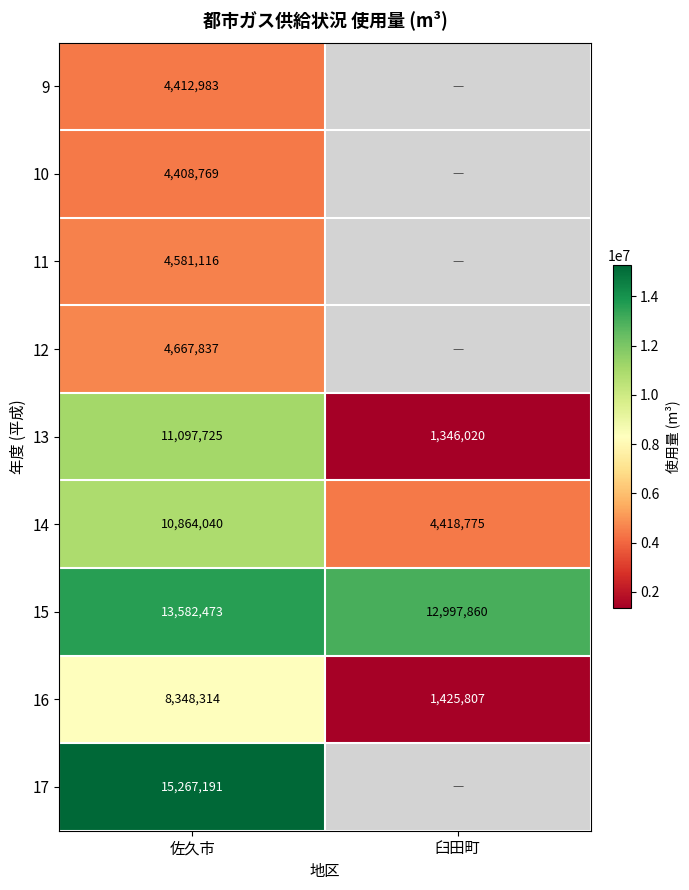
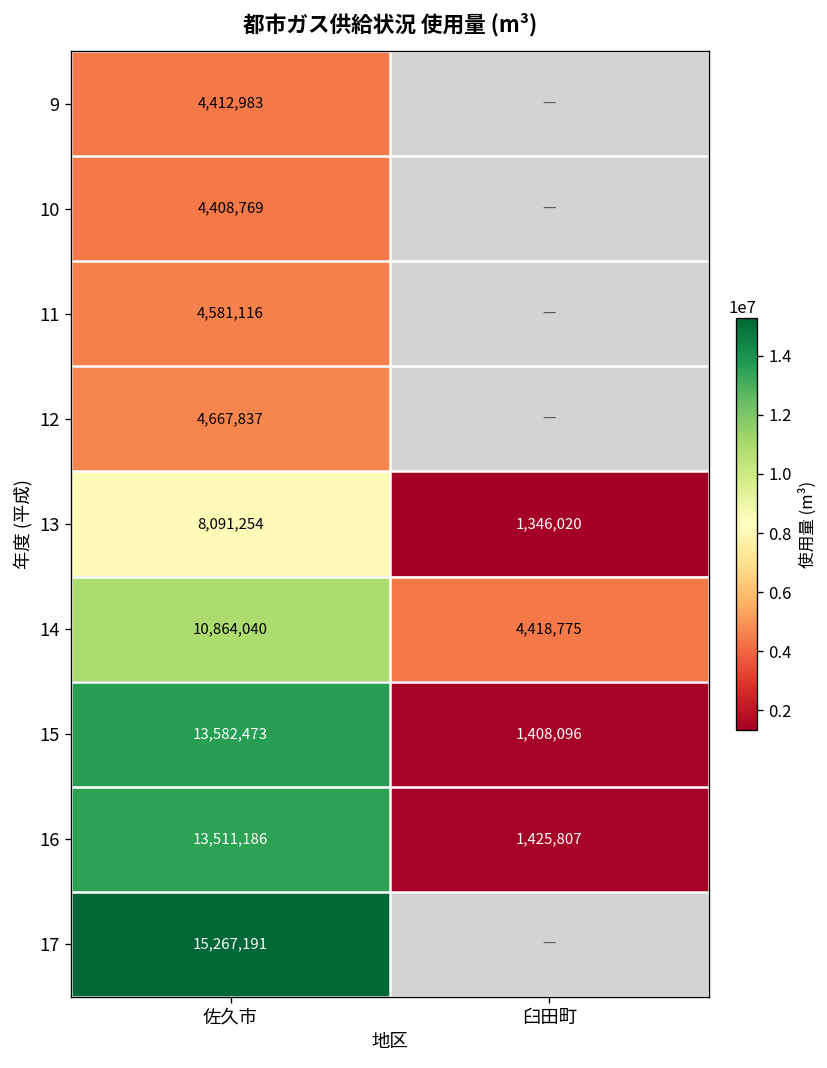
  {
    "9": {
      "佐久市": "4,412,983"
    },
    "10": {
      "佐久市": "4,408,769"
    },
    "11": {
      "佐久市": "4,581,116"
    },
    "12": {
      "佐久市": "4,667,837"
    },
    "13": {
-     "佐久市": "11,097,725",
+     "佐久市": "8,091,254",
      "臼田町": "1,346,020"
    },
    "14": {
      "佐久市": "10,864,040",
      "臼田町": "4,418,775"
    },
    "15": {
      "佐久市": "13,582,473",
-     "臼田町": "12,997,860"
+     "臼田町": "1,408,096"
    },
    "16": {
-     "佐久市": "8,348,314",
+     "佐久市": "13,511,186",
      "臼田町": "1,425,807"
    },
    "17": {
      "佐久市": "15,267,191"
    }
  }
